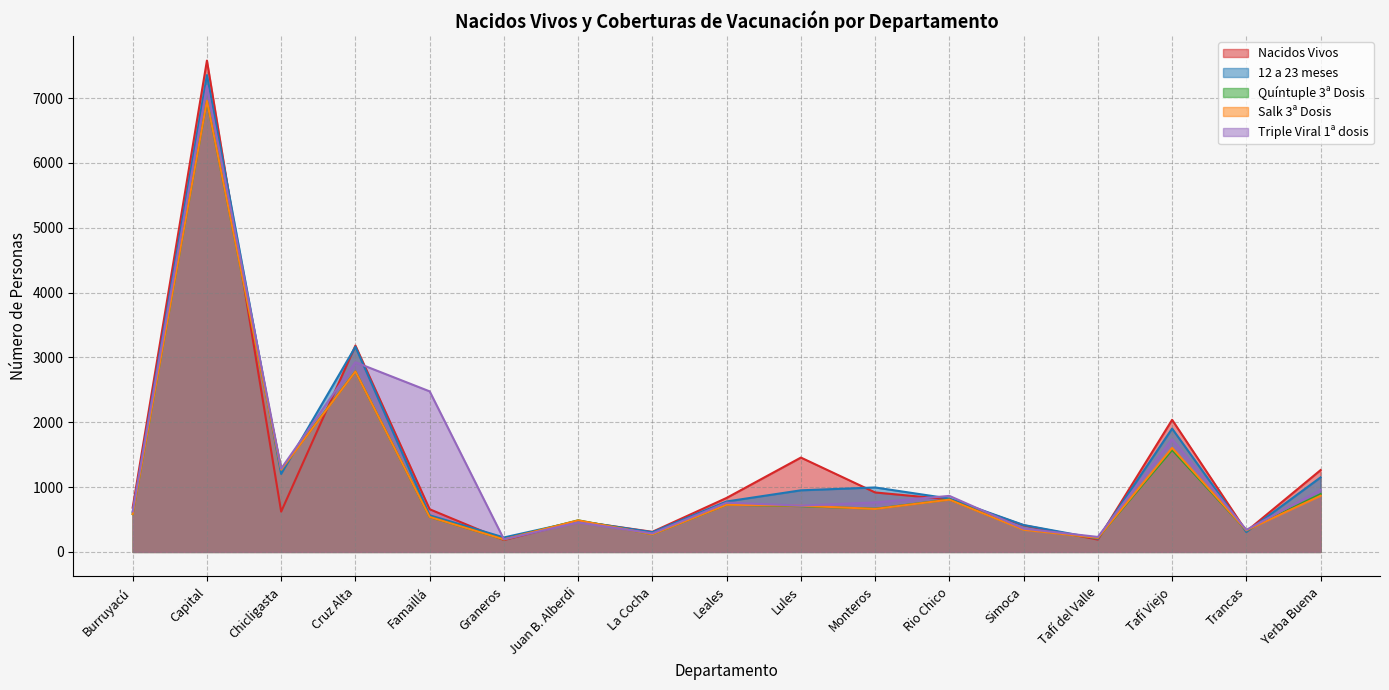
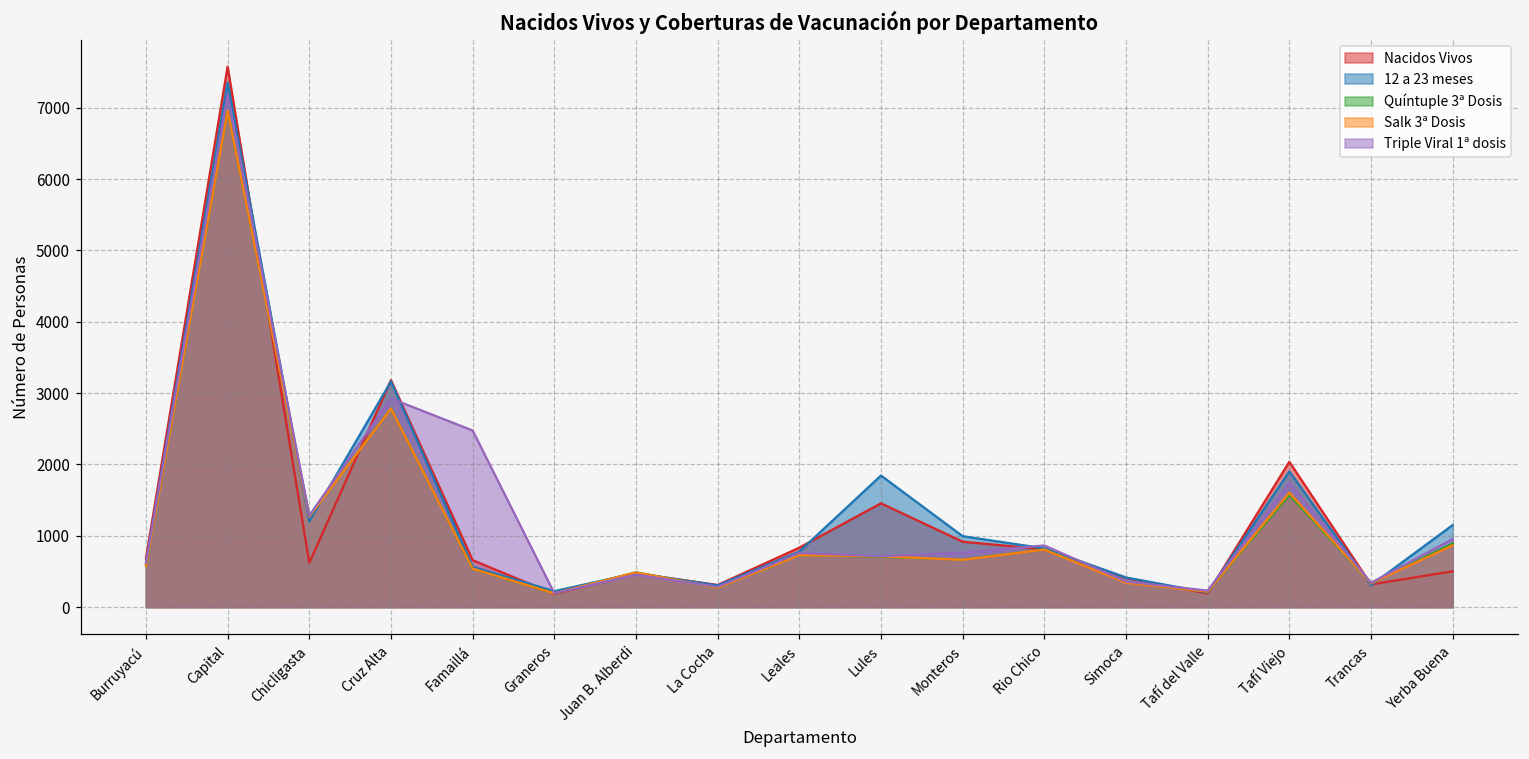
  {
    "Nacidos Vivos": {
      "Burruyacú": 700,
      "Capital": 7600,
      "Chicligasta": 600,
      "Famaillá": 700,
      "Leales": 800,
      "Lules": 1500,
      "Monteros": 900,
      "Tafí Viejo": 2000,
-     "Yerba Buena": 1300
+     "Yerba Buena": 500
    },
    "12 a 23 meses": {
      "Capital": 7400,
      "Chicligasta": 1200,
-     "Lules": 1000,
+     "Lules": 1800,
      "Monteros": 1000,
      "Tafí Viejo": 1900,
      "Yerba Buena": 1200
    },
    "Triple Viral 1ª dosis": {
      "Capital": 7200,
      "Cruz Alta": 2900,
      "Famaillá": 2500,
      "Monteros": 800,
      "Rio Chico": 900,
      "Tafí Viejo": 1700,
      "Yerba Buena": 1000
    }
  }
